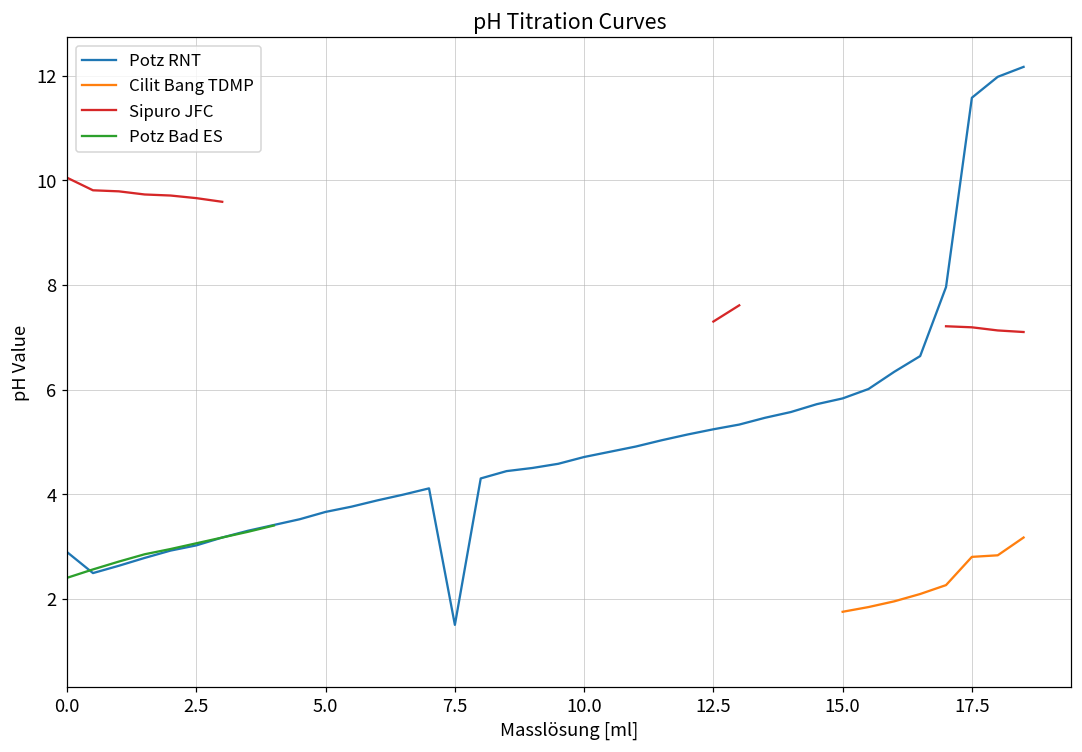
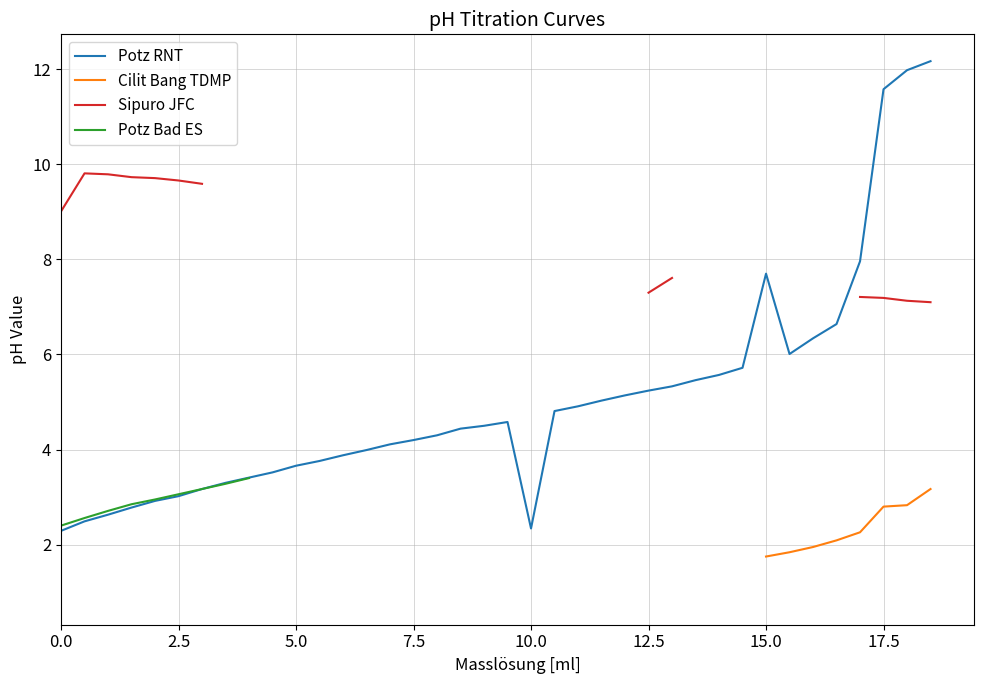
  {
    "Potz RNT": {
-     "0.0": 2.9,
+     "0.0": 2.3,
      "5.0": 3.7,
-     "7.5": 1.5,
-     "10.0": 4.7,
+     "7.5": 4.2,
+     "10.0": 2.3,
      "12.5": 5.2,
-     "15.0": 5.8,
+     "15.0": 7.7,
      "17.5": 11.6
    },
    "Cilit Bang TDMP": {
      "0.0": 0.9,
      "5.0": 1.4,
      "10.0": 1.3,
      "15.0": 1.8,
      "17.5": 2.8
    },
    "Sipuro JFC": {
-     "0.0": 10.1,
+     "0.0": 9.0,
      "2.5": 9.7,
      "5.0": 9.4,
      "10.0": 7.8,
      "12.5": 7.3,
      "15.0": 7.4,
      "17.5": 7.2
    },
    "Potz Bad ES": {
      "0.0": 2.4,
      "5.0": 3.6,
      "10.0": 4.6,
      "15.0": 6.7
    }
  }
